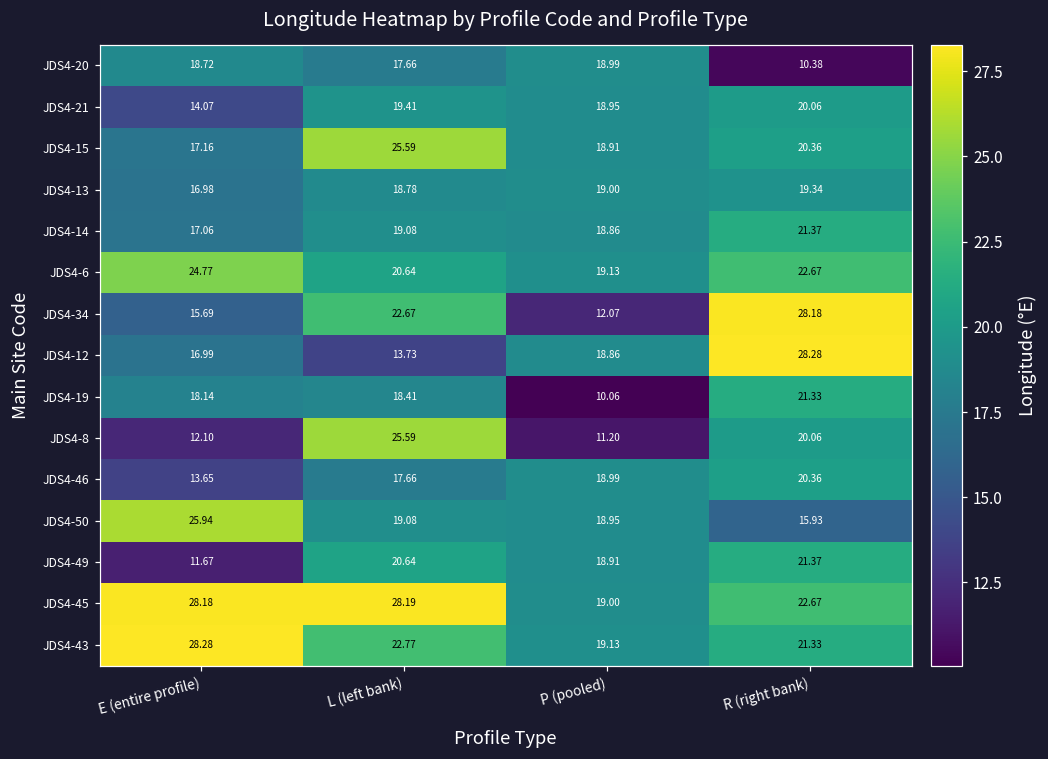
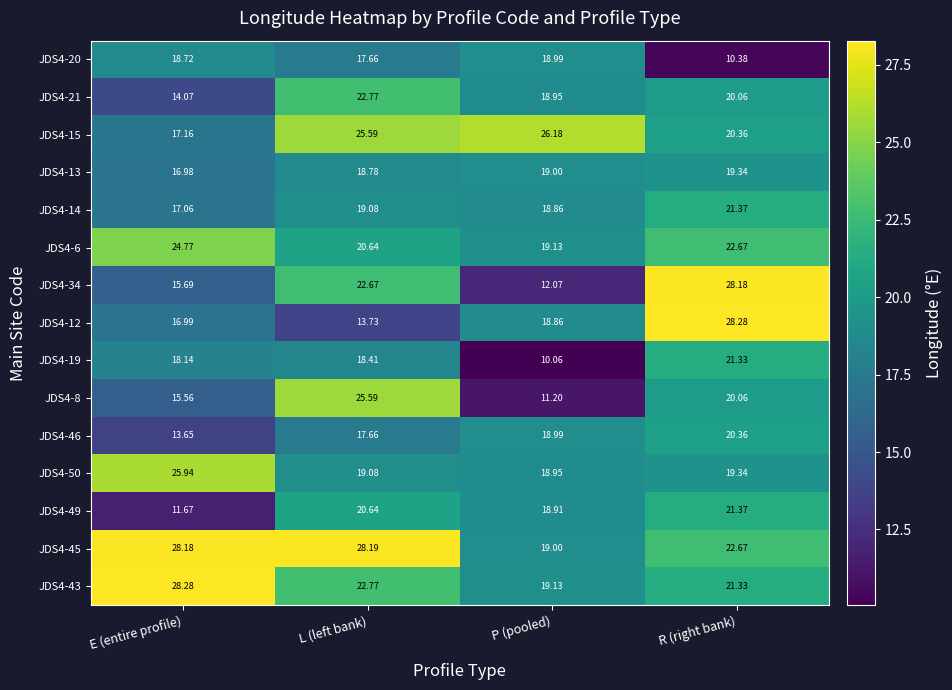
  {
    "JDS4-20": {
      "E (entire profile)": 18.72,
      "L (left bank)": 17.66,
      "P (pooled)": 18.99,
      "R (right bank)": 10.38
    },
    "JDS4-21": {
      "E (entire profile)": 14.07,
-     "L (left bank)": 19.41,
+     "L (left bank)": 22.77,
      "P (pooled)": 18.95,
      "R (right bank)": 20.06
    },
    "JDS4-15": {
      "E (entire profile)": 17.16,
      "L (left bank)": 25.59,
-     "P (pooled)": 18.91,
+     "P (pooled)": 26.18,
      "R (right bank)": 20.36
    },
    "JDS4-13": {
      "E (entire profile)": 16.98,
      "L (left bank)": 18.78,
      "P (pooled)": 19.00,
      "R (right bank)": 19.34
    },
    "JDS4-14": {
      "E (entire profile)": 17.06,
      "L (left bank)": 19.08,
      "P (pooled)": 18.86,
      "R (right bank)": 21.37
    },
    "JDS4-6": {
      "E (entire profile)": 24.77,
      "L (left bank)": 20.64,
      "P (pooled)": 19.13,
      "R (right bank)": 22.67
    },
    "JDS4-34": {
      "E (entire profile)": 15.69,
      "L (left bank)": 22.67,
      "P (pooled)": 12.07,
      "R (right bank)": 28.18
    },
    "JDS4-12": {
      "E (entire profile)": 16.99,
      "L (left bank)": 13.73,
      "P (pooled)": 18.86,
      "R (right bank)": 28.28
    },
    "JDS4-19": {
      "E (entire profile)": 18.14,
      "L (left bank)": 18.41,
      "P (pooled)": 10.06,
      "R (right bank)": 21.33
    },
    "JDS4-8": {
-     "E (entire profile)": 12.10,
+     "E (entire profile)": 15.56,
      "L (left bank)": 25.59,
      "P (pooled)": 11.20,
      "R (right bank)": 20.06
    },
    "JDS4-46": {
      "E (entire profile)": 13.65,
      "L (left bank)": 17.66,
      "P (pooled)": 18.99,
      "R (right bank)": 20.36
    },
    "JDS4-50": {
      "E (entire profile)": 25.94,
      "L (left bank)": 19.08,
      "P (pooled)": 18.95,
-     "R (right bank)": 15.93
+     "R (right bank)": 19.34
    },
    "JDS4-49": {
      "E (entire profile)": 11.67,
      "L (left bank)": 20.64,
      "P (pooled)": 18.91,
      "R (right bank)": 21.37
    },
    "JDS4-45": {
      "E (entire profile)": 28.18,
      "L (left bank)": 28.19,
      "P (pooled)": 19.00,
      "R (right bank)": 22.67
    },
    "JDS4-43": {
      "E (entire profile)": 28.28,
      "L (left bank)": 22.77,
      "P (pooled)": 19.13,
      "R (right bank)": 21.33
    }
  }
